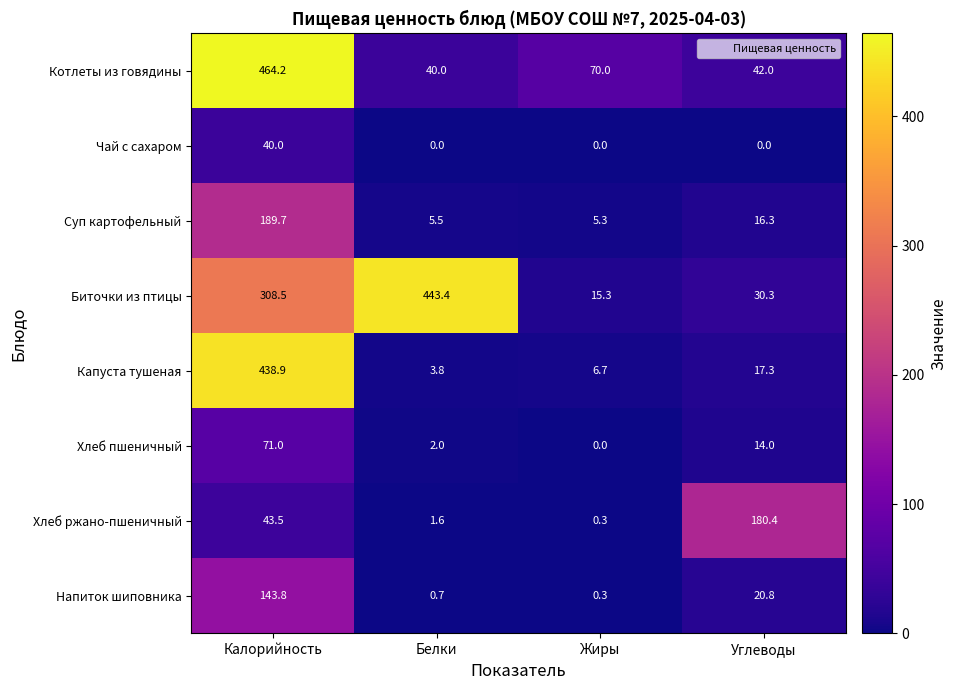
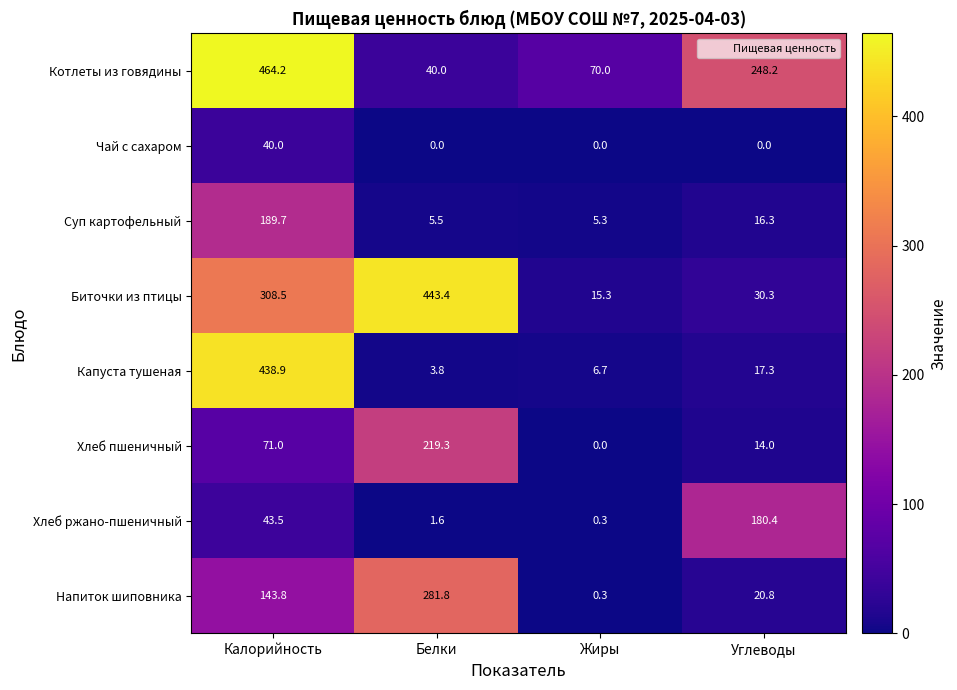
  {
    "Котлеты из говядины": {
      "Калорийность": 464.2,
      "Белки": 40.0,
      "Жиры": 70.0,
-     "Углеводы": 42.0
+     "Углеводы": 248.2
    },
    "Чай с сахаром": {
      "Калорийность": 40.0,
      "Белки": 0.0,
      "Жиры": 0.0,
      "Углеводы": 0.0
    },
    "Суп картофельный": {
      "Калорийность": 189.7,
      "Белки": 5.5,
      "Жиры": 5.3,
      "Углеводы": 16.3
    },
    "Биточки из птицы": {
      "Калорийность": 308.5,
      "Белки": 443.4,
      "Жиры": 15.3,
      "Углеводы": 30.3
    },
    "Капуста тушеная": {
      "Калорийность": 438.9,
      "Белки": 3.8,
      "Жиры": 6.7,
      "Углеводы": 17.3
    },
    "Хлеб пшеничный": {
      "Калорийность": 71.0,
-     "Белки": 2.0,
+     "Белки": 219.3,
      "Жиры": 0.0,
      "Углеводы": 14.0
    },
    "Хлеб ржано-пшеничный": {
      "Калорийность": 43.5,
      "Белки": 1.6,
      "Жиры": 0.3,
      "Углеводы": 180.4
    },
    "Напиток шиповника": {
      "Калорийность": 143.8,
-     "Белки": 0.7,
+     "Белки": 281.8,
      "Жиры": 0.3,
      "Углеводы": 20.8
    }
  }
